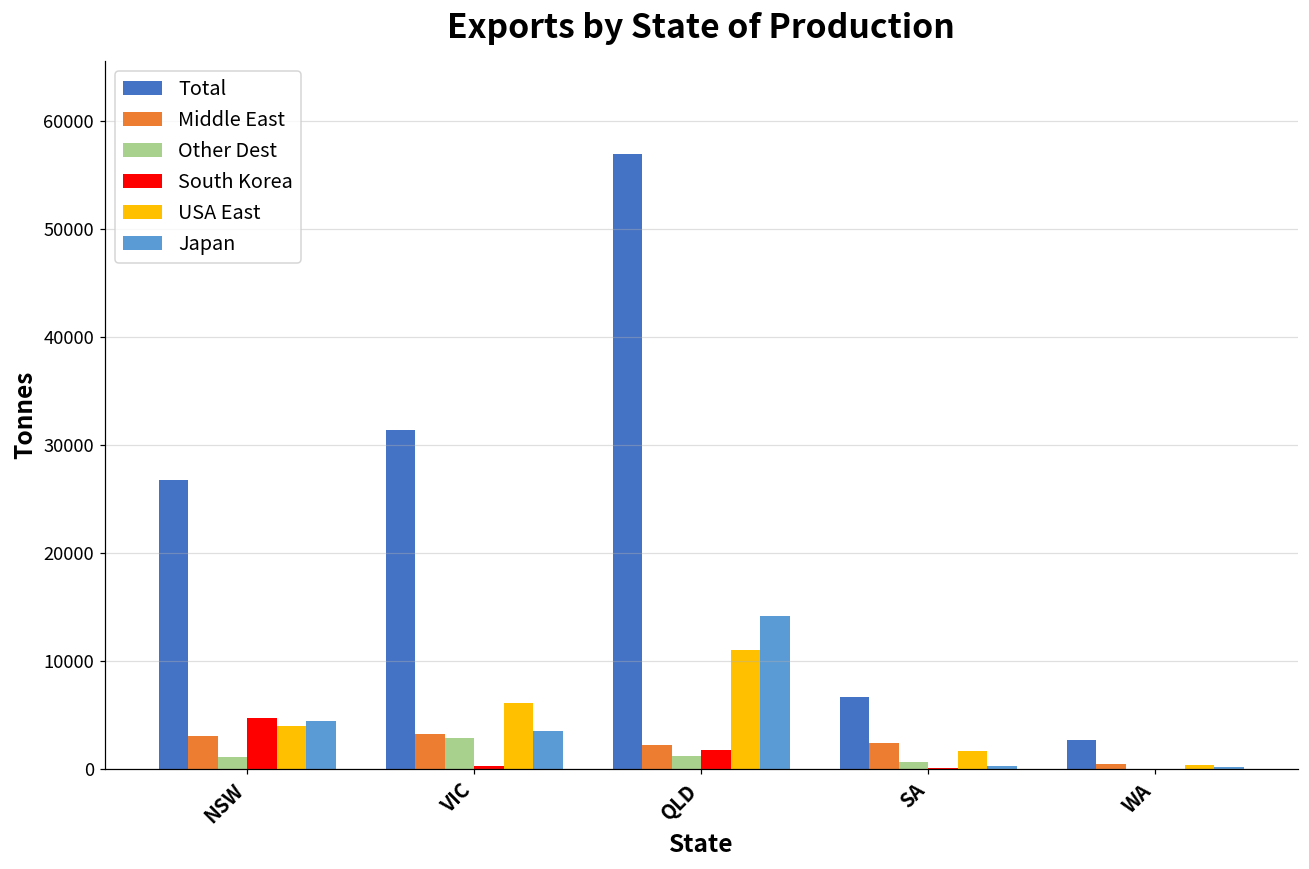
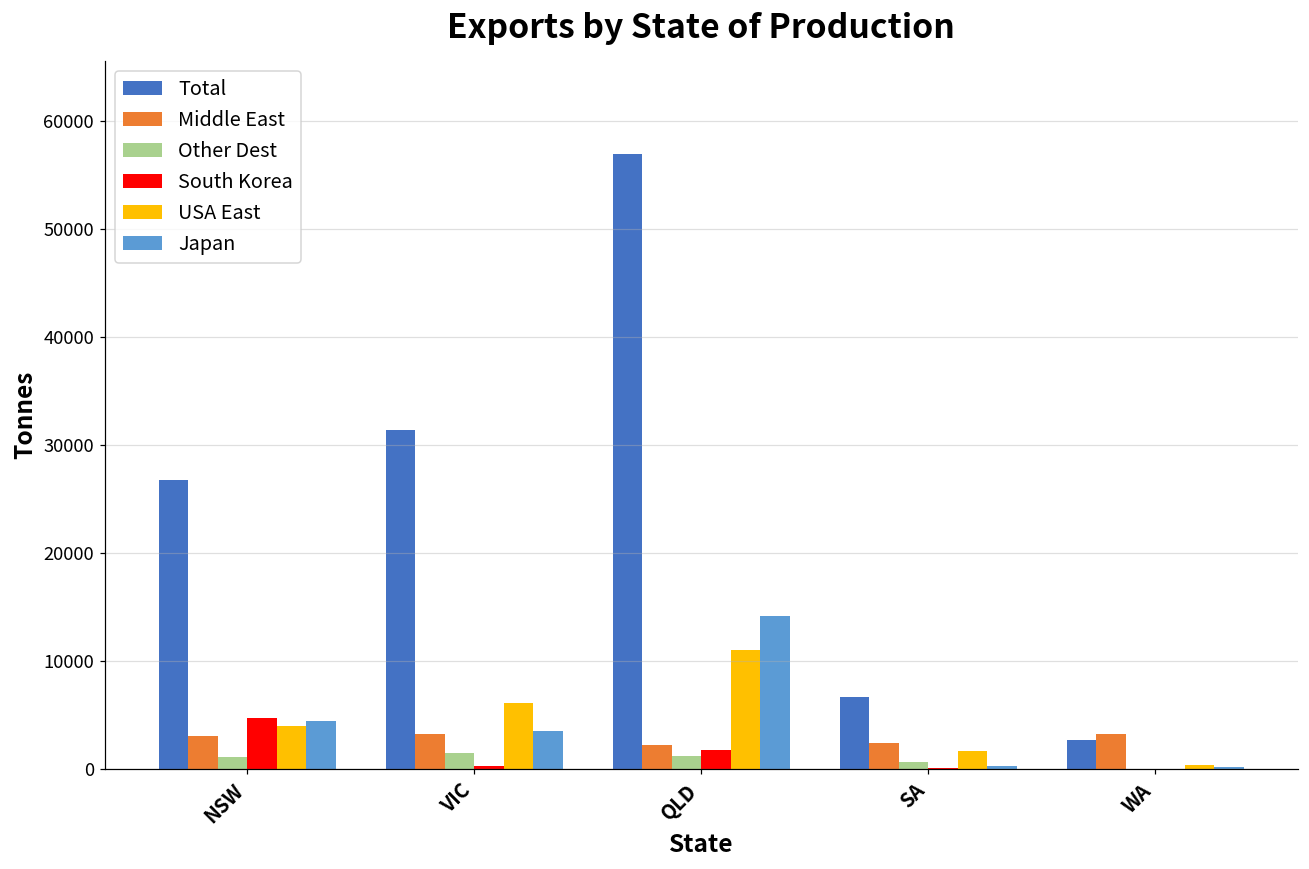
  {
    "Middle East": {
      "NSW": 3000,
      "VIC": 3000,
      "QLD": 2000,
      "SA": 2000,
-     "WA": 0
+     "WA": 3000
    },
    "Other Dest": {
      "NSW": 1000,
-     "VIC": 3000,
+     "VIC": 2000,
      "QLD": 1000,
      "SA": 1000
    },
    "South Korea": {
      "NSW": 5000,
      "VIC": 0,
      "QLD": 2000
    },
    "USA East": {
      "NSW": 4000,
      "VIC": 6000,
      "QLD": 11000,
      "SA": 2000,
      "WA": 0
    }
  }
